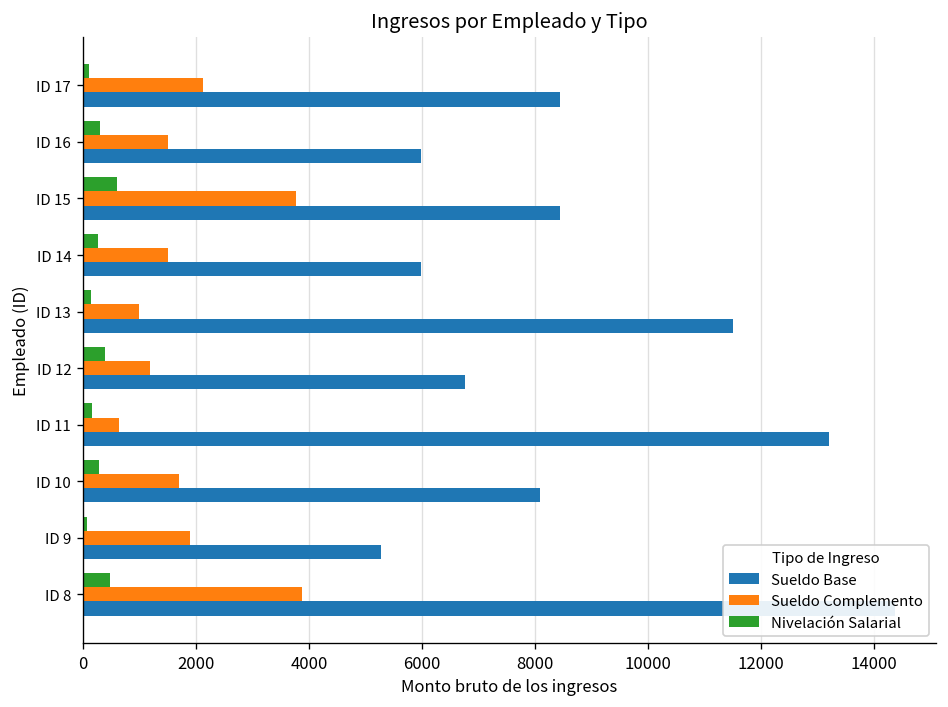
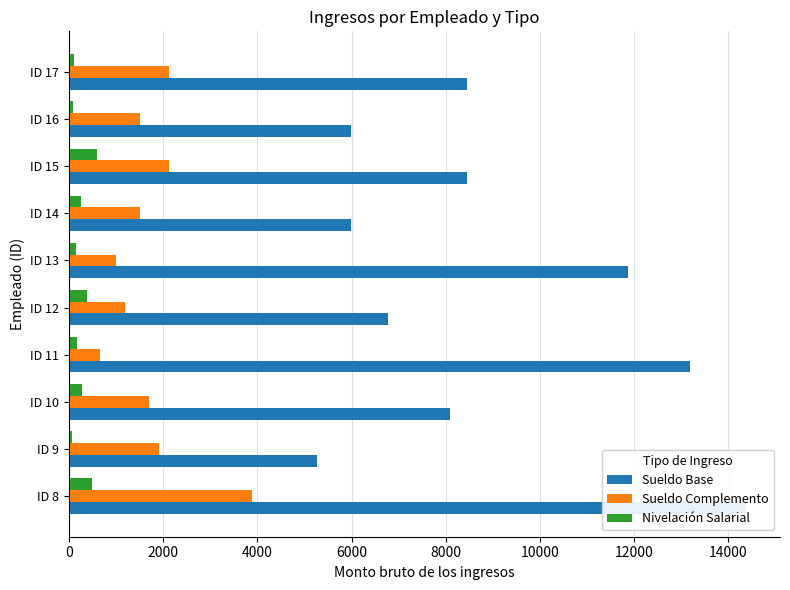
  {
    "Sueldo Base": {
      "ID 17": 8400,
      "ID 16": 6000,
      "ID 15": 8400,
      "ID 14": 6000,
-     "ID 13": 11500,
+     "ID 13": 11900,
      "ID 12": 6800,
      "ID 11": 13200,
      "ID 10": 8100,
      "ID 9": 5300
    },
    "Sueldo Complemento": {
      "ID 17": 2100,
      "ID 16": 1500,
-     "ID 15": 3800,
+     "ID 15": 2100,
      "ID 14": 1500,
      "ID 13": 1000,
      "ID 12": 1200,
      "ID 11": 600,
      "ID 10": 1700,
      "ID 9": 1900,
      "ID 8": 3900
    },
    "Nivelación Salarial": {
      "ID 17": 100,
-     "ID 16": 300,
+     "ID 16": 100,
      "ID 15": 600,
      "ID 14": 300,
      "ID 13": 100,
      "ID 12": 400,
      "ID 11": 200,
      "ID 10": 300,
      "ID 9": 100,
      "ID 8": 500
    }
  }
